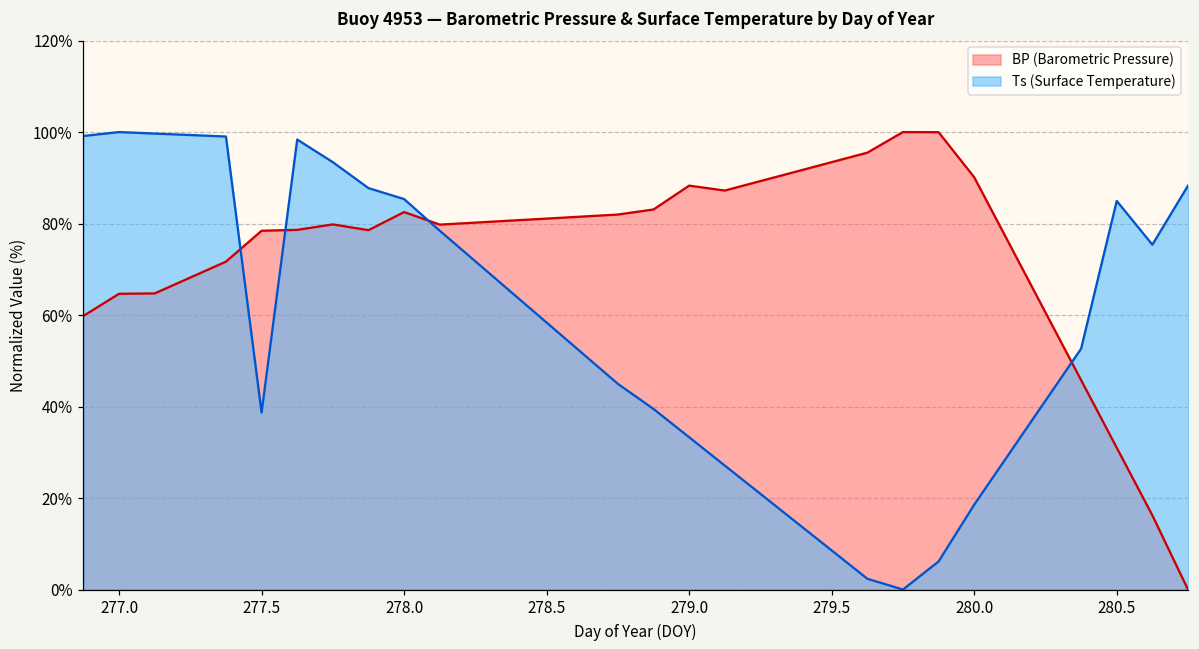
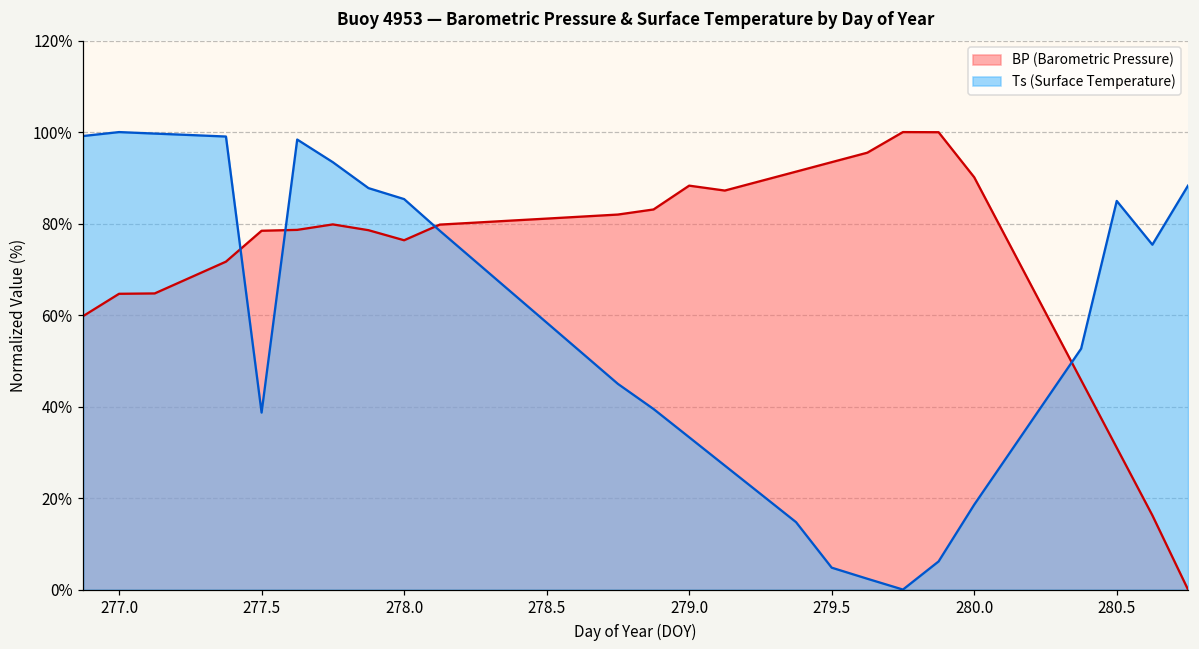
  {
    "BP (Barometric Pressure)": {
      "277.0": "65%",
      "277.5": "78%",
-     "278.0": "83%",
+     "278.0": "76%",
      "278.5": "81%",
      "279.0": "88%",
      "279.5": "93%",
      "280.0": "90%",
      "280.5": "31%"
    },
    "Ts (Surface Temperature)": {
      "277.0": "100%",
      "277.5": "39%",
      "278.0": "85%",
      "278.5": "58%",
      "279.0": "33%",
-     "279.5": "9%",
+     "279.5": "5%",
      "280.0": "19%",
      "280.5": "85%"
    }
  }
